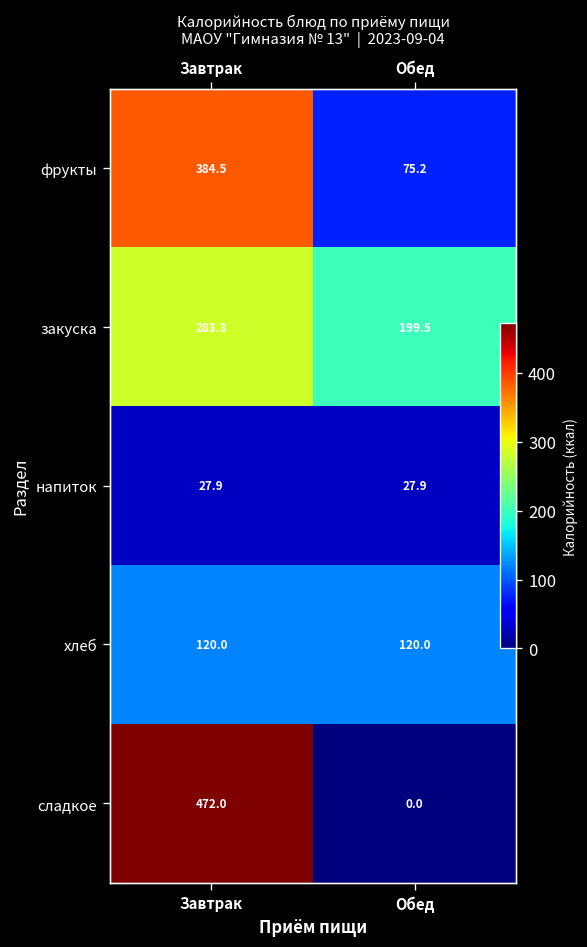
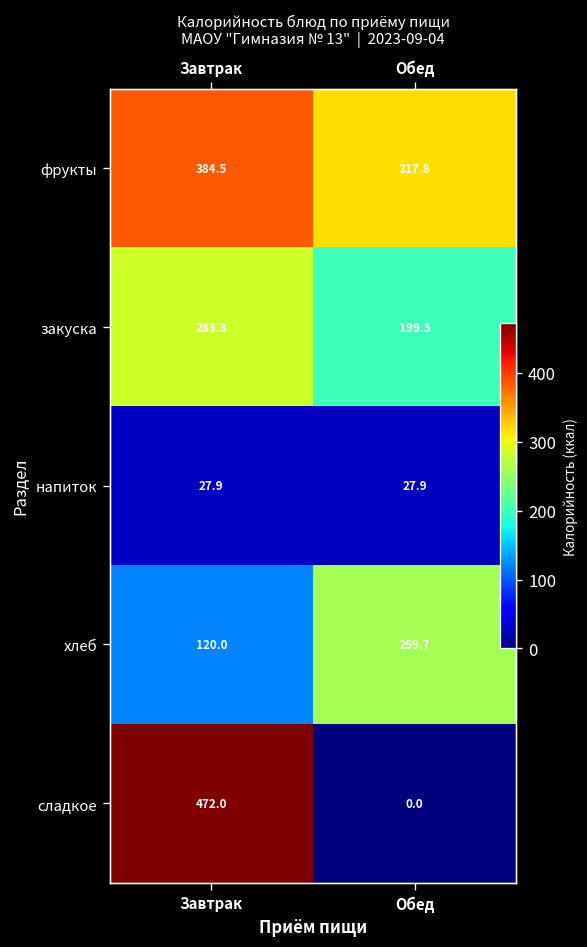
  {
    "фрукты": {
      "Завтрак": 384.5,
-     "Обед": 75.2
+     "Обед": 317.8
    },
    "закуска": {
      "Завтрак": 283.3,
      "Обед": 199.5
    },
    "напиток": {
      "Завтрак": 27.9,
      "Обед": 27.9
    },
    "хлеб": {
      "Завтрак": 120.0,
-     "Обед": 120.0
+     "Обед": 259.7
    },
    "сладкое": {
      "Завтрак": 472.0,
      "Обед": 0.0
    }
  }
